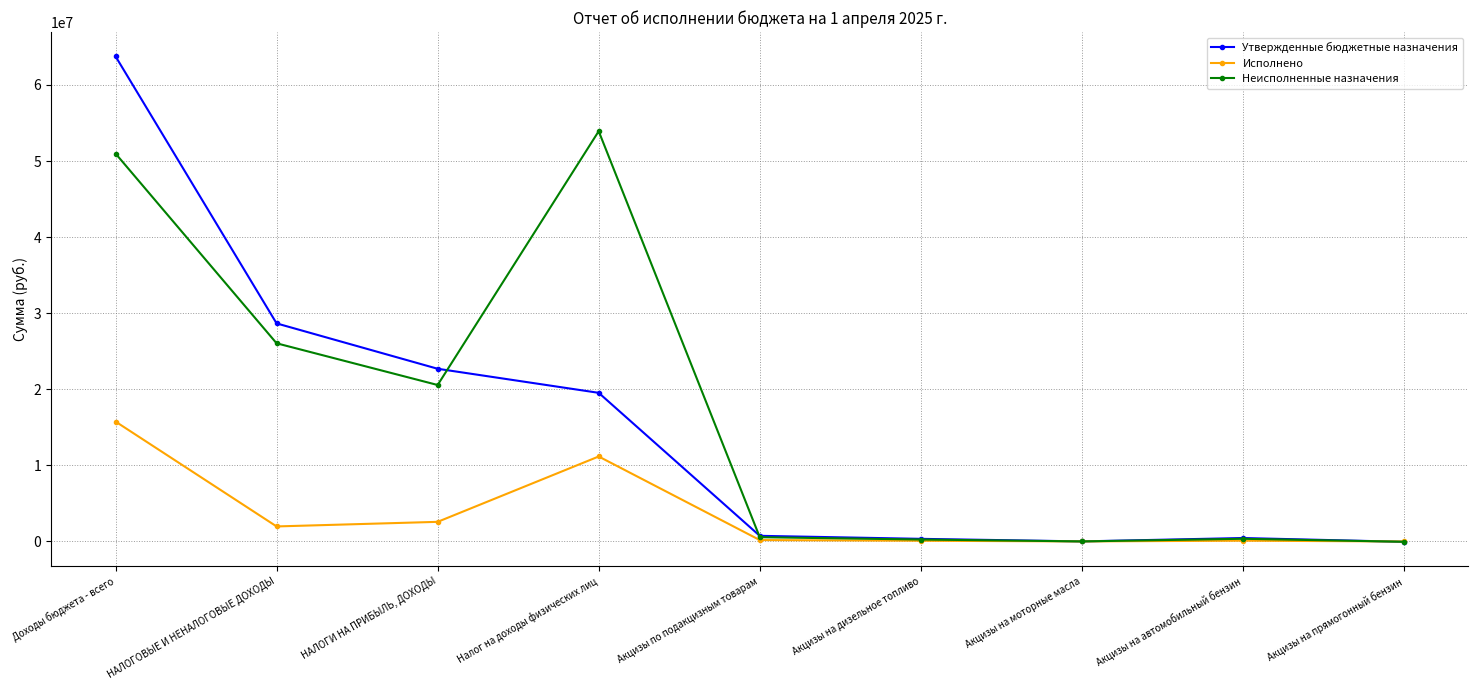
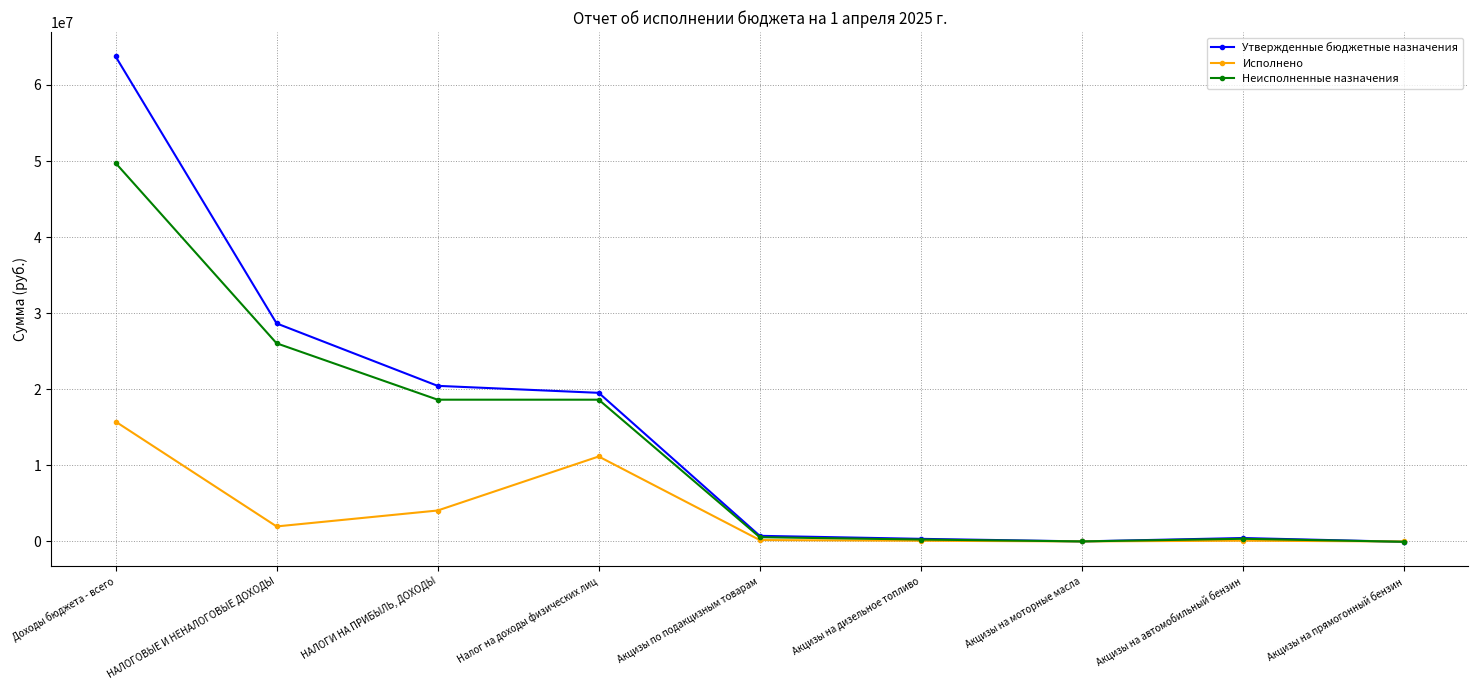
  {
    "Утвержденные бюджетные назначения": {
      "Доходы бюджета - всего": 64000000,
      "НАЛОГОВЫЕ И НЕНАЛОГОВЫЕ ДОХОДЫ": 29000000,
-     "НАЛОГИ НА ПРИБЫЛЬ, ДОХОДЫ": 23000000,
+     "НАЛОГИ НА ПРИБЫЛЬ, ДОХОДЫ": 20000000,
      "Налог на доходы физических лиц": 20000000
    },
    "Исполнено": {
      "Доходы бюджета - всего": 16000000,
      "НАЛОГОВЫЕ И НЕНАЛОГОВЫЕ ДОХОДЫ": 2000000,
-     "НАЛОГИ НА ПРИБЫЛЬ, ДОХОДЫ": 3000000,
+     "НАЛОГИ НА ПРИБЫЛЬ, ДОХОДЫ": 4000000,
      "Налог на доходы физических лиц": 11000000,
      "Акцизы по подакцизным товарам": 0
    },
    "Неисполненные назначения": {
-     "Доходы бюджета - всего": 51000000,
+     "Доходы бюджета - всего": 50000000,
      "НАЛОГОВЫЕ И НЕНАЛОГОВЫЕ ДОХОДЫ": 26000000,
-     "НАЛОГИ НА ПРИБЫЛЬ, ДОХОДЫ": 21000000,
-     "Налог на доходы физических лиц": 54000000
+     "НАЛОГИ НА ПРИБЫЛЬ, ДОХОДЫ": 19000000,
+     "Налог на доходы физических лиц": 19000000
    }
  }
